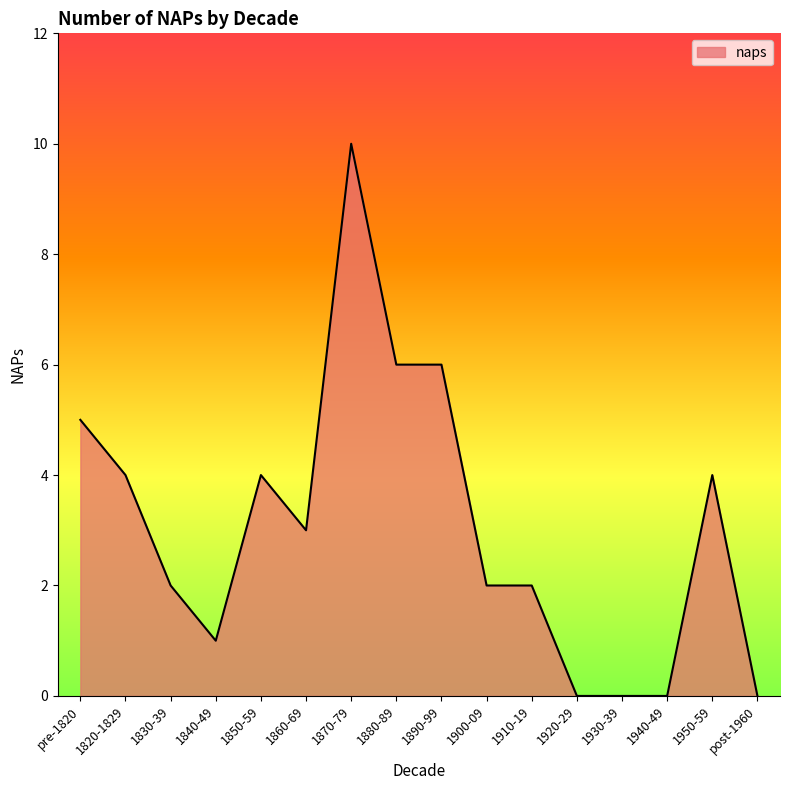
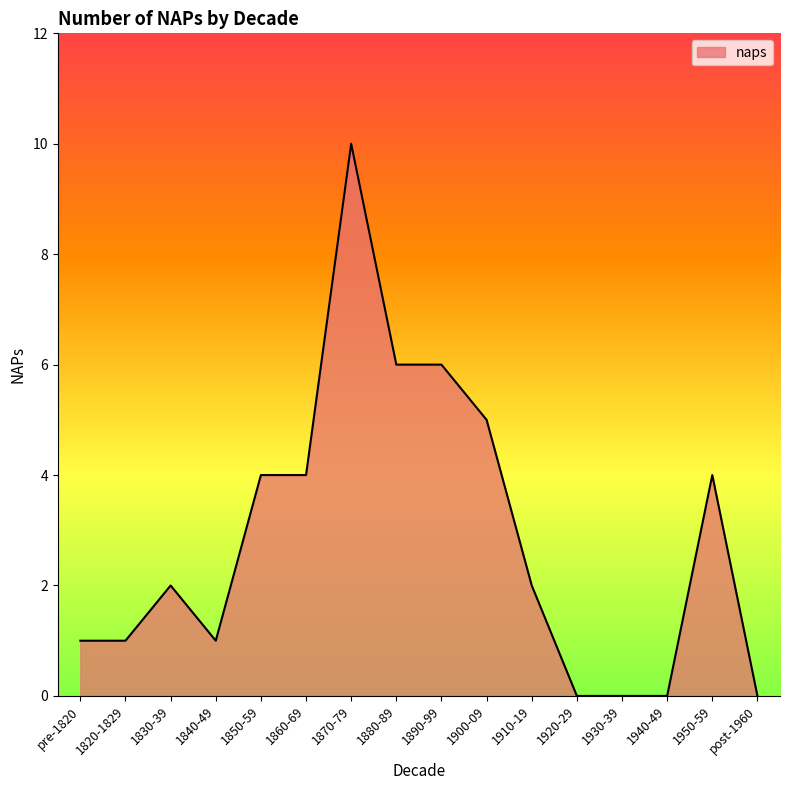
  {
-   "pre-1820": 5,
-   "1820-1829": 4,
+   "pre-1820": 1,
+   "1820-1829": 1,
    "1830-39": 2,
    "1840-49": 1,
    "1850-59": 4,
-   "1860-69": 3,
+   "1860-69": 4,
    "1870-79": 10,
    "1880-89": 6,
    "1890-99": 6,
-   "1900-09": 2,
+   "1900-09": 5,
    "1910-19": 2,
    "1920-29": 0,
    "1930-39": 0,
    "1940-49": 0,
    "1950-59": 4,
    "post-1960": 0
  }
